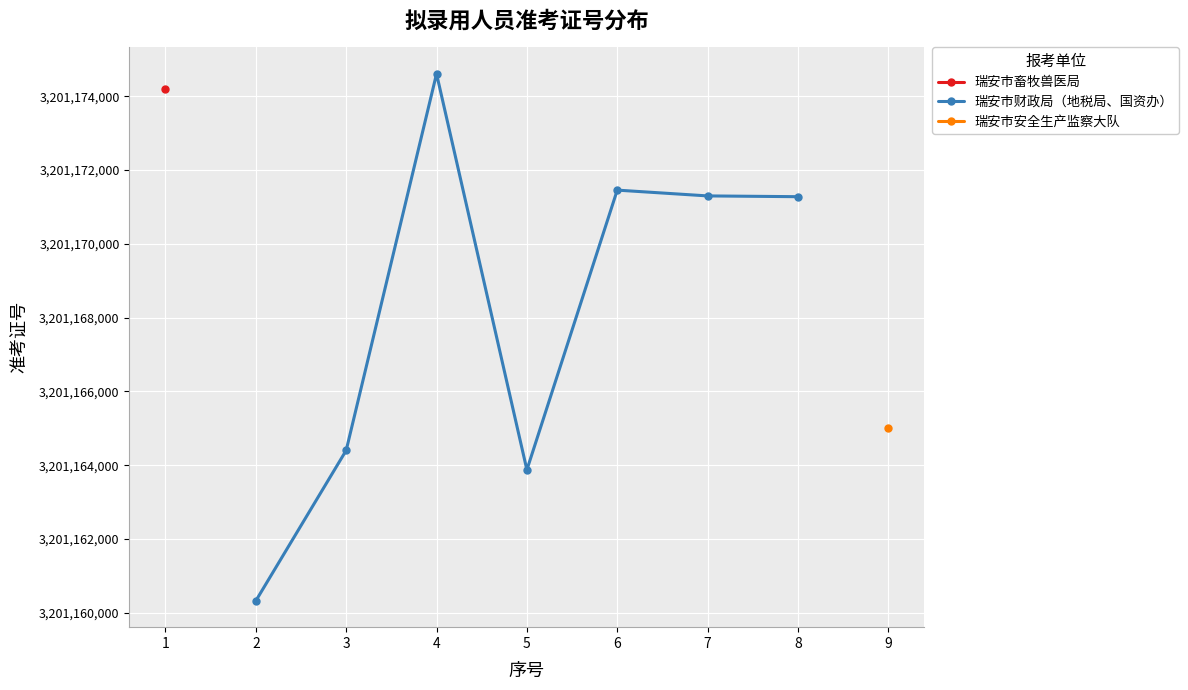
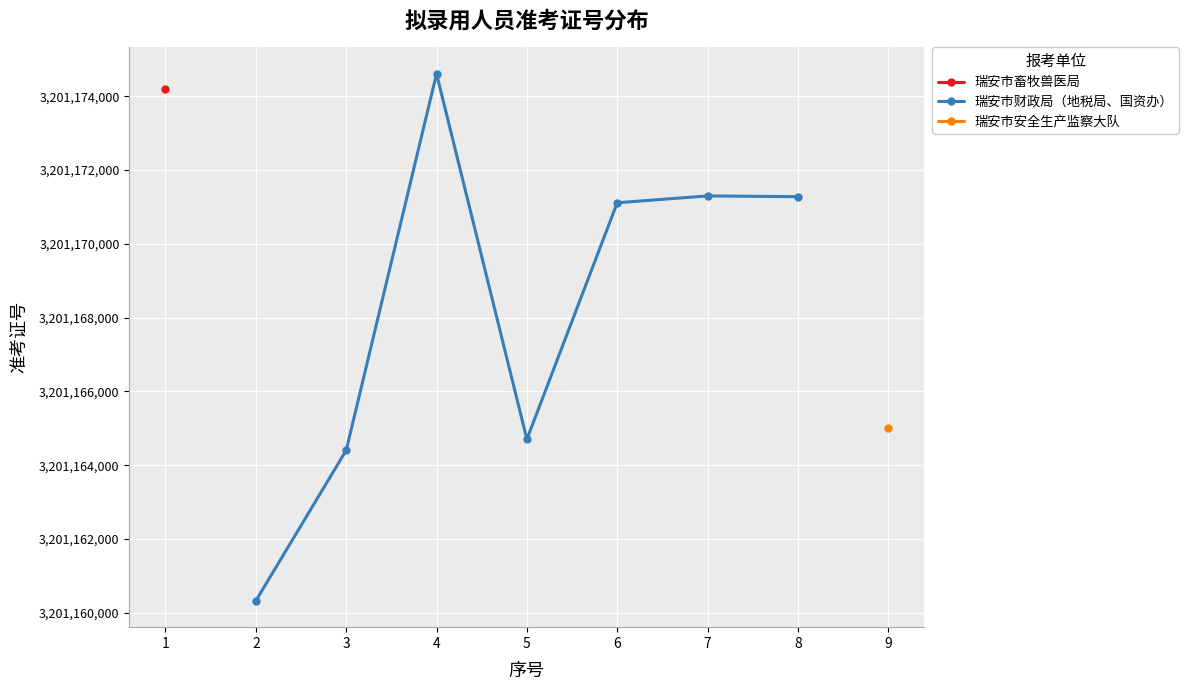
  {
    "瑞安市畜牧兽医局": {
      "1": "3,201,174,200"
    },
    "瑞安市财政局（地税局、国资办）": {
      "2": "3,201,160,300",
      "3": "3,201,164,400",
      "4": "3,201,174,600",
-     "5": "3,201,163,900",
-     "6": "3,201,171,500",
+     "5": "3,201,164,700",
+     "6": "3,201,171,100",
      "7": "3,201,171,300",
      "8": "3,201,171,300"
    },
    "瑞安市安全生产监察大队": {
      "9": "3,201,165,000"
    }
  }
